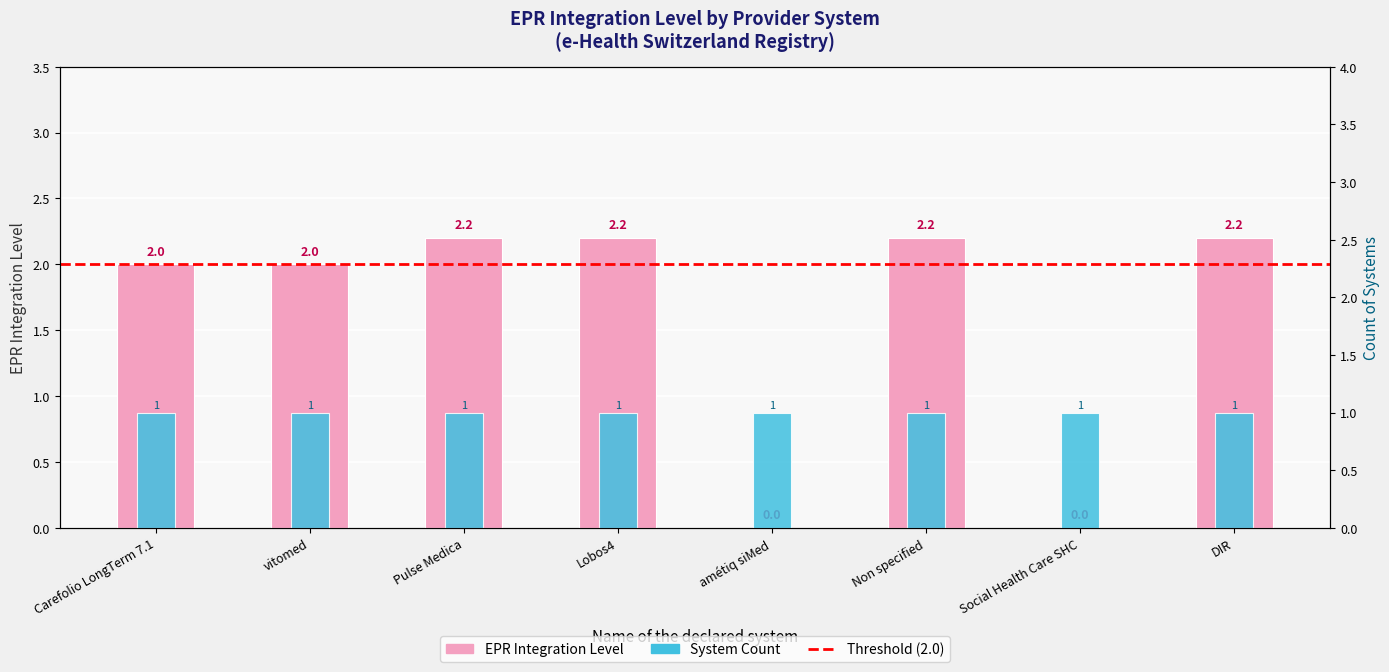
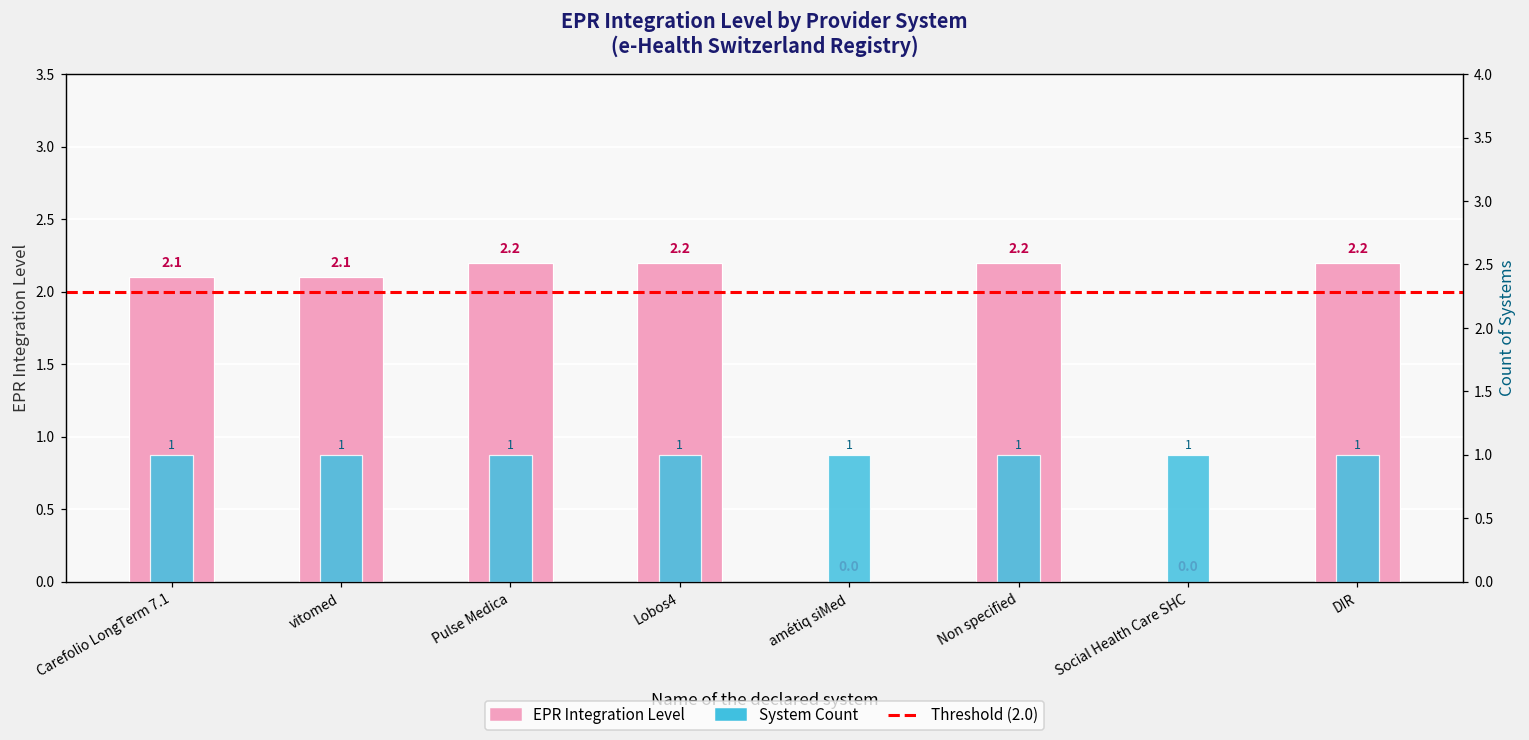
  {
    "EPR Integration Level": {
-     "Carefolio LongTerm 7.1": 2.0,
-     "vitomed": 2.0,
+     "Carefolio LongTerm 7.1": 2.1,
+     "vitomed": 2.1,
      "Pulse Medica": 2.2,
      "Lobos4": 2.2,
      "Non specified": 2.2,
      "DIR": 2.2
    },
    "System Count": {
      "Carefolio LongTerm 7.1": 1,
      "vitomed": 1,
      "Pulse Medica": 1,
      "Lobos4": 1,
      "amétiq siMed": 1,
      "Non specified": 1,
      "Social Health Care SHC": 1,
      "DIR": 1
    }
  }
